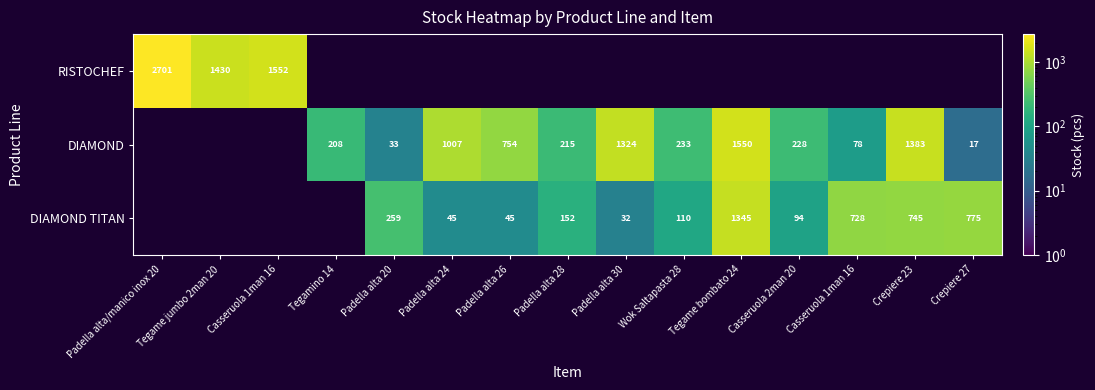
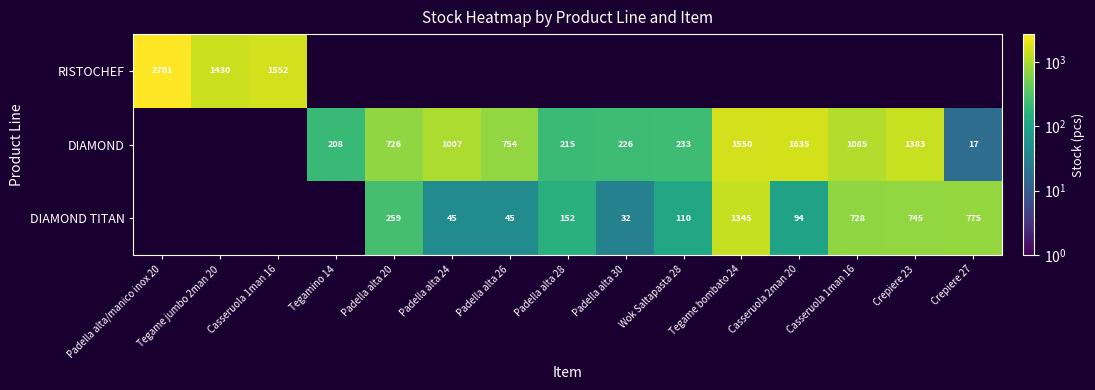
  {
    "RISTOCHEF": {
      "Padella alta/manico inox 20": 2701,
      "Tegame jumbo 2man 20": 1430,
      "Casseruola 1man 16": 1552
    },
    "DIAMOND": {
      "Tegamino 14": 208,
-     "Padella alta 20": 33,
+     "Padella alta 20": 726,
      "Padella alta 24": 1007,
      "Padella alta 26": 754,
      "Padella alta 28": 215,
-     "Padella alta 30": 1324,
+     "Padella alta 30": 226,
      "Wok Saltapasta 28": 233,
      "Tegame bombato 24": 1550,
-     "Casseruola 2man 20": 228,
-     "Casseruola 1man 16": 78,
+     "Casseruola 2man 20": 1635,
+     "Casseruola 1man 16": 1085,
      "Crepiere 23": 1383,
      "Crepiere 27": 17
    },
    "DIAMOND TITAN": {
      "Padella alta 20": 259,
      "Padella alta 24": 45,
      "Padella alta 26": 45,
      "Padella alta 28": 152,
      "Padella alta 30": 32,
      "Wok Saltapasta 28": 110,
      "Tegame bombato 24": 1345,
      "Casseruola 2man 20": 94,
      "Casseruola 1man 16": 728,
      "Crepiere 23": 745,
      "Crepiere 27": 775
    }
  }
